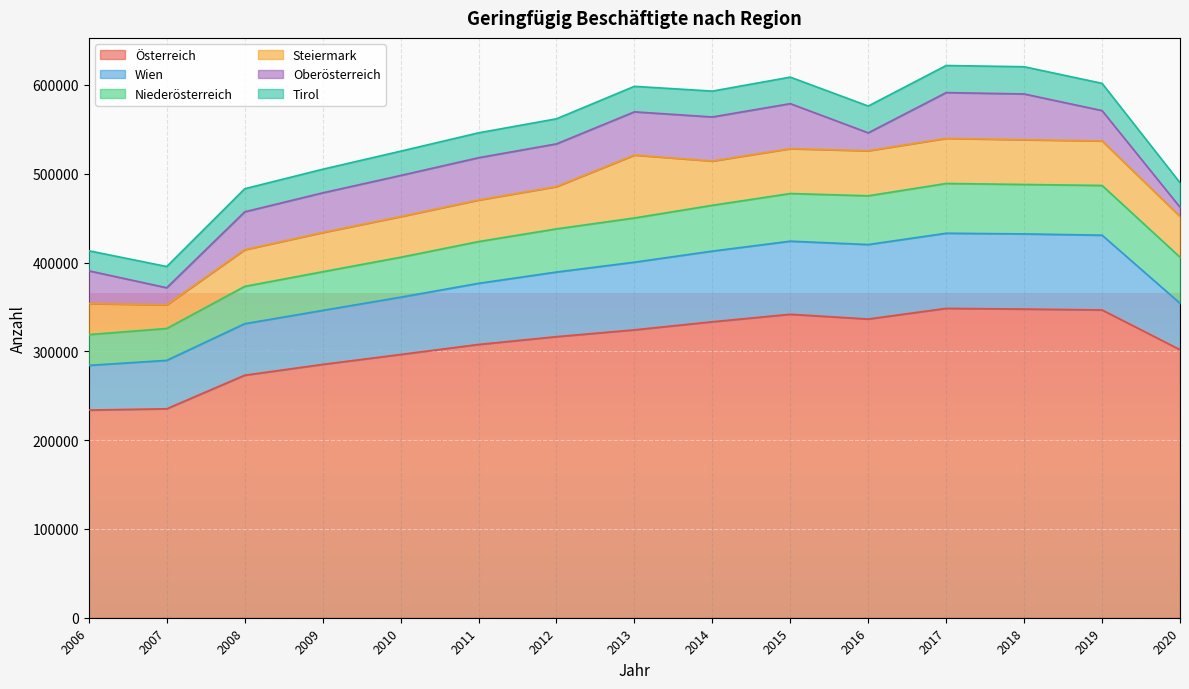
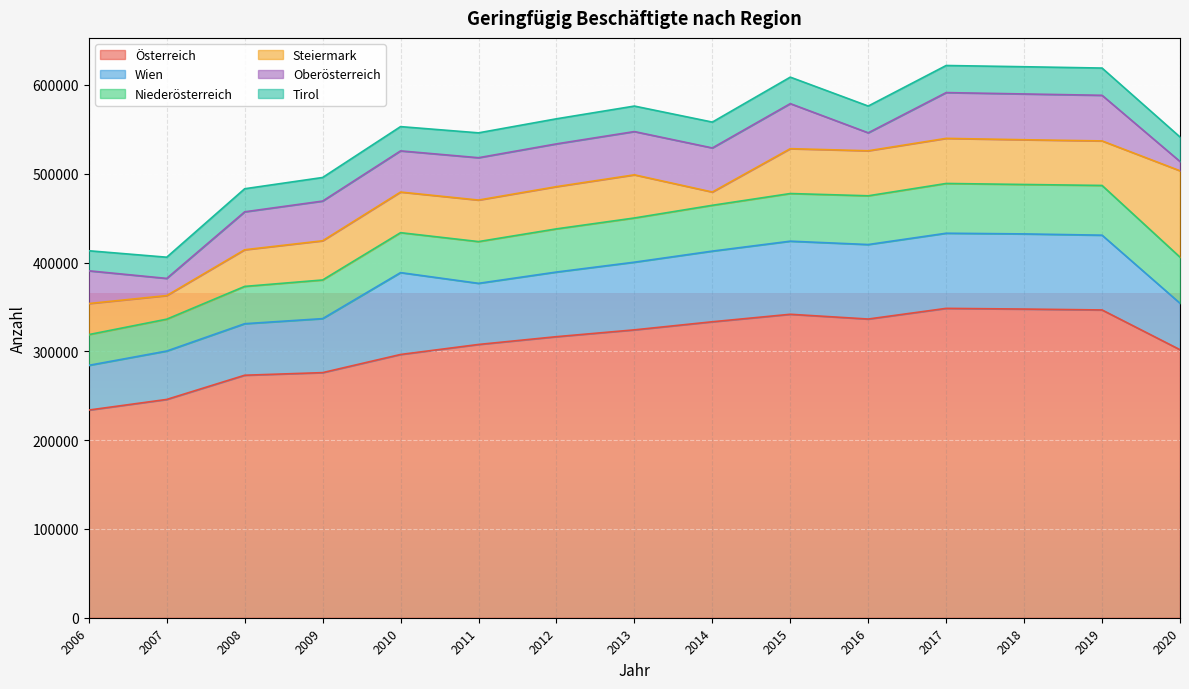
  {
    "Österreich": {
      "2006": 230000,
-     "2007": 240000,
+     "2007": 250000,
      "2008": 270000,
-     "2009": 290000,
+     "2009": 280000,
      "2010": 300000,
      "2011": 310000,
      "2012": 320000,
      "2013": 320000,
      "2014": 330000,
      "2015": 340000,
      "2016": 340000,
      "2017": 350000,
      "2018": 350000,
      "2019": 350000,
      "2020": 300000
    },
    "Wien": {
      "2006": 50000,
      "2007": 50000,
      "2008": 60000,
      "2009": 60000,
-     "2010": 60000,
+     "2010": 90000,
      "2011": 70000,
      "2012": 70000,
      "2013": 80000,
      "2014": 80000,
      "2015": 80000,
      "2016": 80000,
      "2017": 80000,
      "2018": 80000,
      "2019": 80000,
      "2020": 50000
    },
    "Steiermark": {
      "2006": 30000,
      "2007": 30000,
      "2008": 40000,
      "2009": 40000,
      "2010": 50000,
      "2011": 50000,
      "2012": 50000,
-     "2013": 70000,
-     "2014": 50000,
+     "2013": 50000,
+     "2014": 10000,
      "2015": 50000,
      "2016": 50000,
      "2017": 50000,
      "2018": 50000,
      "2019": 50000,
-     "2020": 50000
+     "2020": 100000
    },
    "Oberösterreich": {
      "2006": 40000,
      "2007": 20000,
      "2008": 40000,
      "2009": 40000,
      "2010": 50000,
      "2011": 50000,
      "2012": 50000,
      "2013": 50000,
      "2014": 50000,
      "2015": 50000,
      "2016": 20000,
      "2017": 50000,
      "2018": 50000,
-     "2019": 30000,
+     "2019": 50000,
      "2020": 10000
    }
  }
